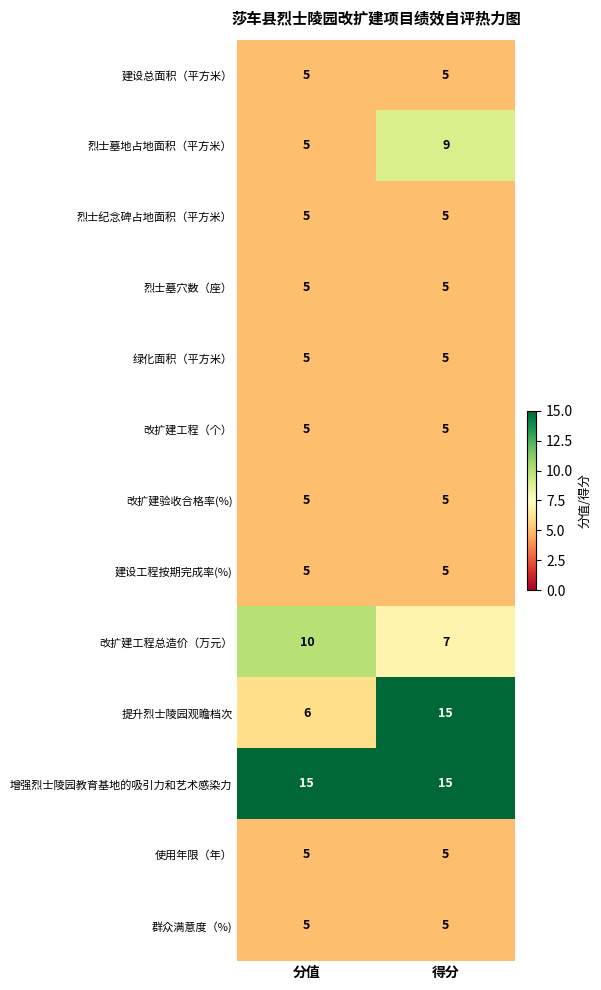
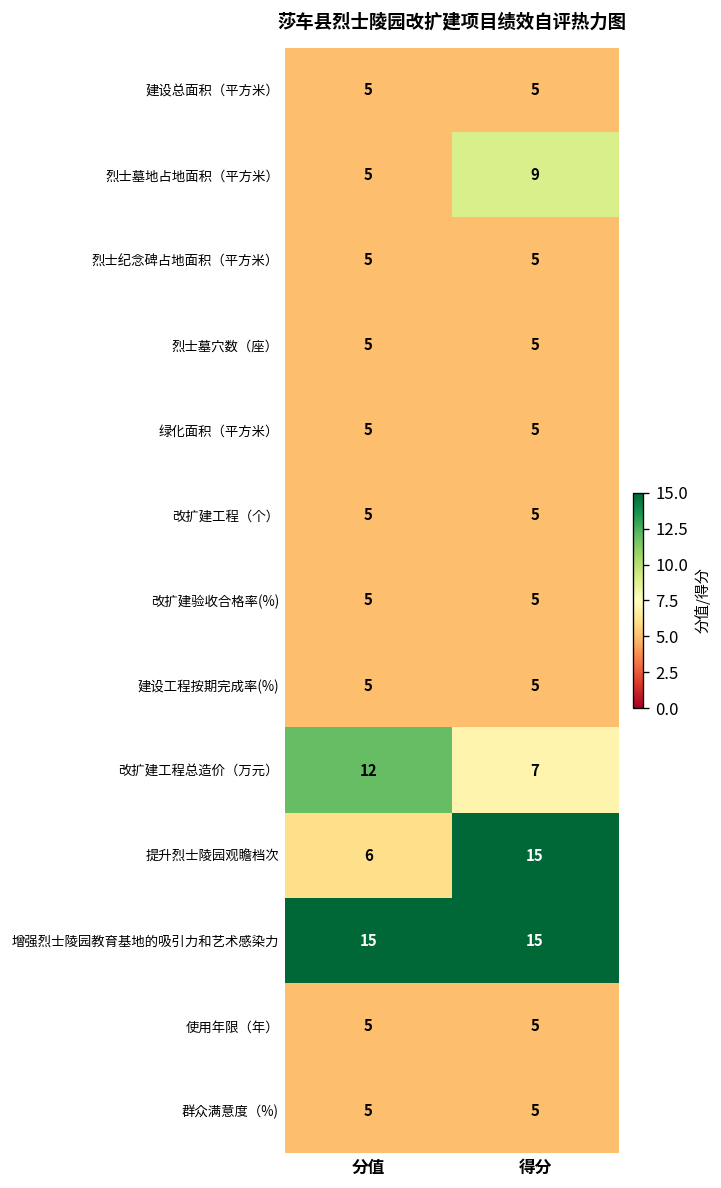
  {
    "建设总面积（平方米）": {
      "分值": 5,
      "得分": 5
    },
    "烈士墓地占地面积（平方米）": {
      "分值": 5,
      "得分": 9
    },
    "烈士纪念碑占地面积（平方米）": {
      "分值": 5,
      "得分": 5
    },
    "烈士墓穴数（座）": {
      "分值": 5,
      "得分": 5
    },
    "绿化面积（平方米）": {
      "分值": 5,
      "得分": 5
    },
    "改扩建工程（个）": {
      "分值": 5,
      "得分": 5
    },
    "改扩建验收合格率(%)": {
      "分值": 5,
      "得分": 5
    },
    "建设工程按期完成率(%)": {
      "分值": 5,
      "得分": 5
    },
    "改扩建工程总造价（万元）": {
-     "分值": 10,
+     "分值": 12,
      "得分": 7
    },
    "提升烈士陵园观瞻档次": {
      "分值": 6,
      "得分": 15
    },
    "增强烈士陵园教育基地的吸引力和艺术感染力": {
      "分值": 15,
      "得分": 15
    },
    "使用年限（年）": {
      "分值": 5,
      "得分": 5
    },
    "群众满意度（%)": {
      "分值": 5,
      "得分": 5
    }
  }
